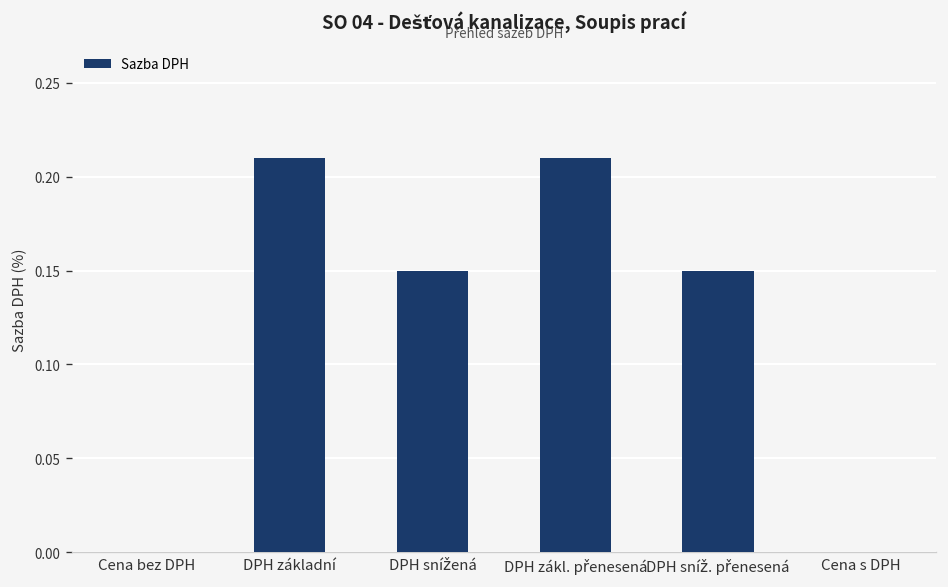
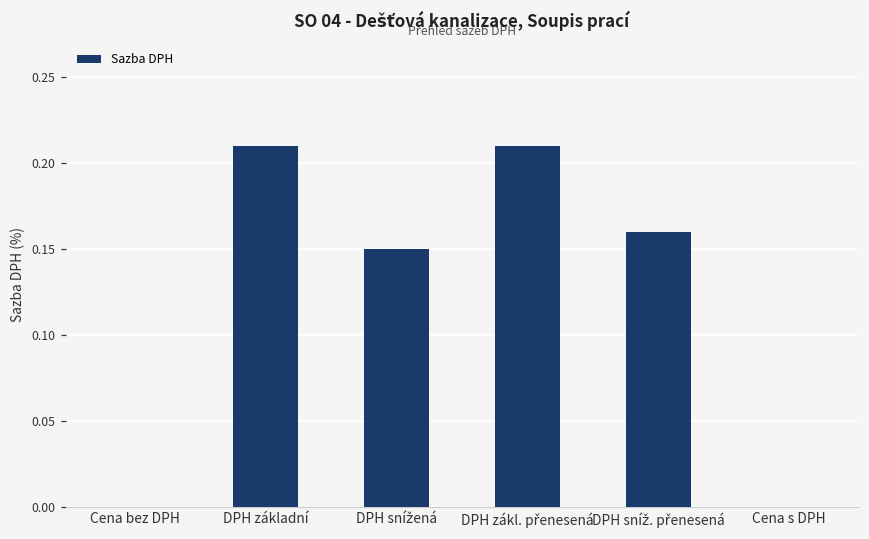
  {
    "Cena bez DPH": 0.00,
    "DPH základní": 0.21,
    "DPH snížená": 0.15,
    "DPH zákl. přenesená": 0.21,
-   "DPH sníž. přenesená": 0.15,
+   "DPH sníž. přenesená": 0.16,
    "Cena s DPH": 0.00
  }
